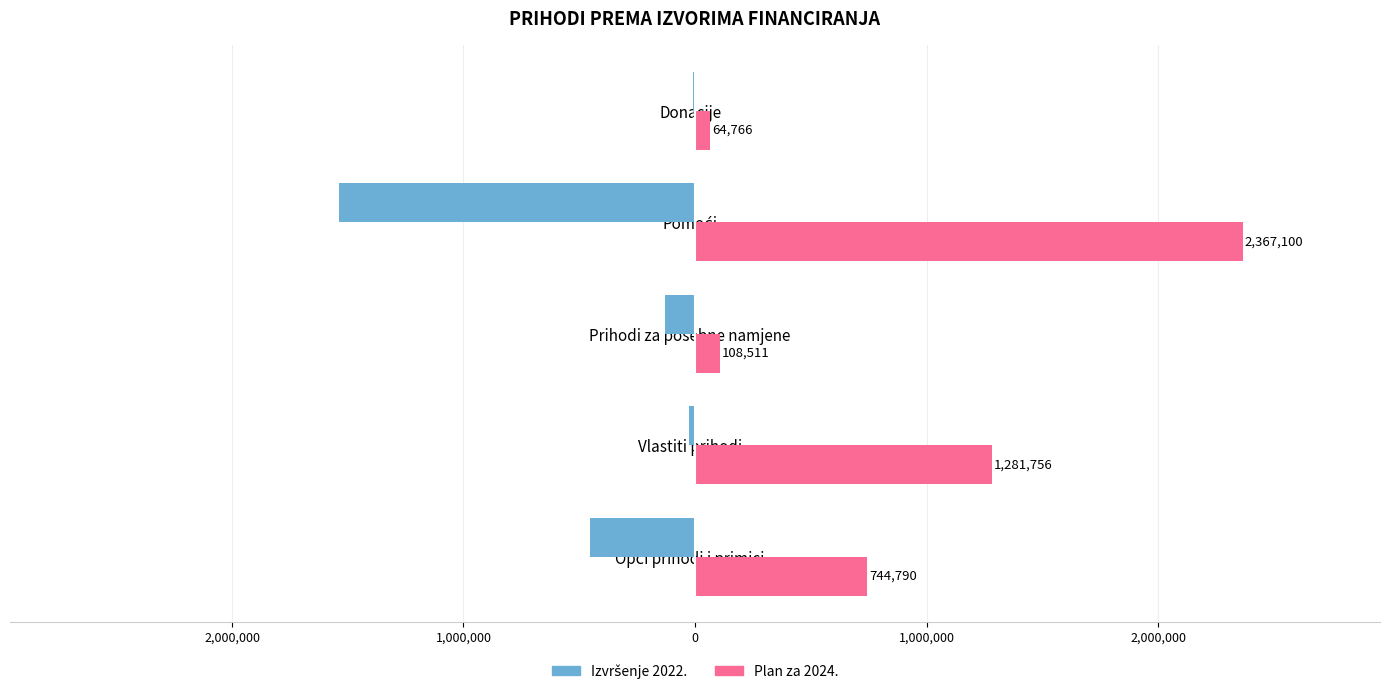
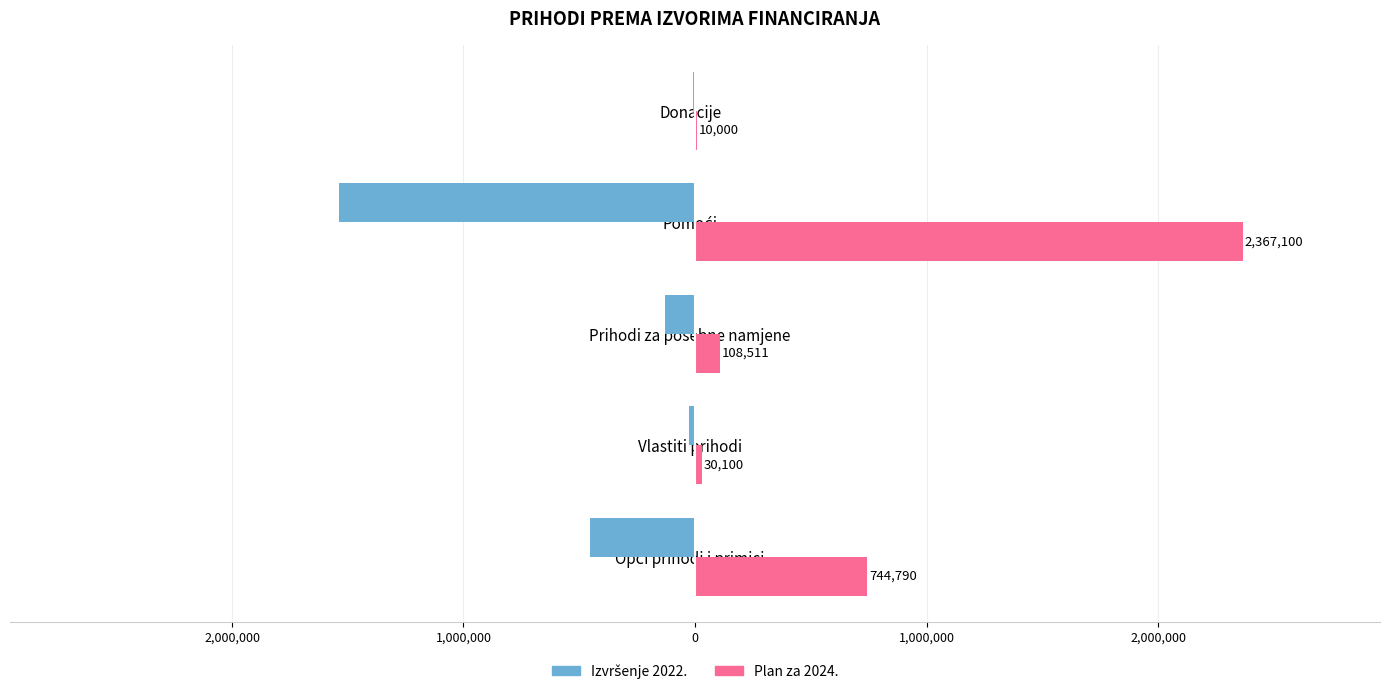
  {
    "Plan za 2024.": {
-     "Donacije": "64,766",
+     "Donacije": "10,000",
      "Pomoći": "2,367,100",
      "Prihodi za posebne namjene": "108,511",
-     "Vlastiti prihodi": "1,281,756",
+     "Vlastiti prihodi": "30,100",
      "Opći prihodi i primici": "744,790"
    }
  }
